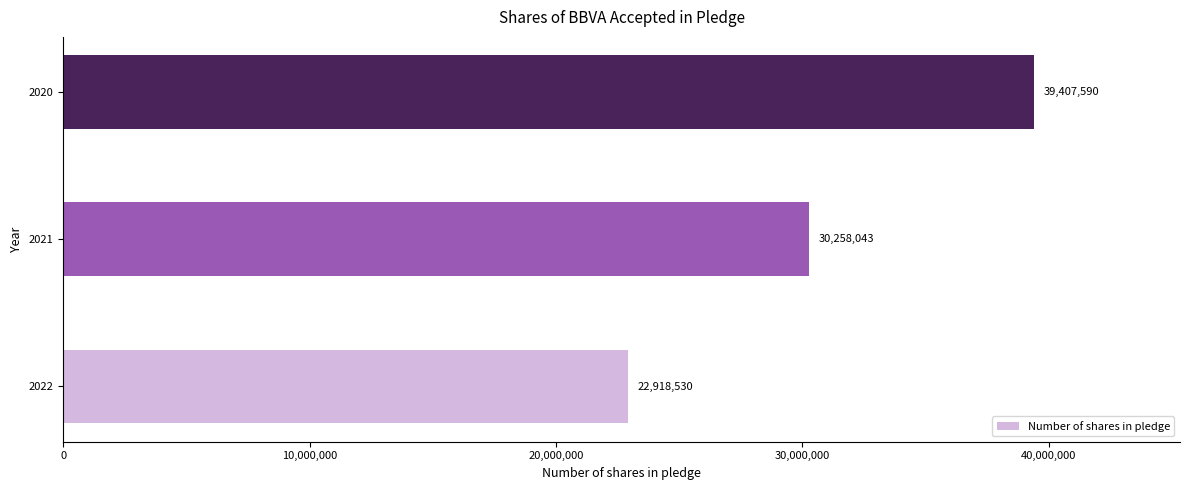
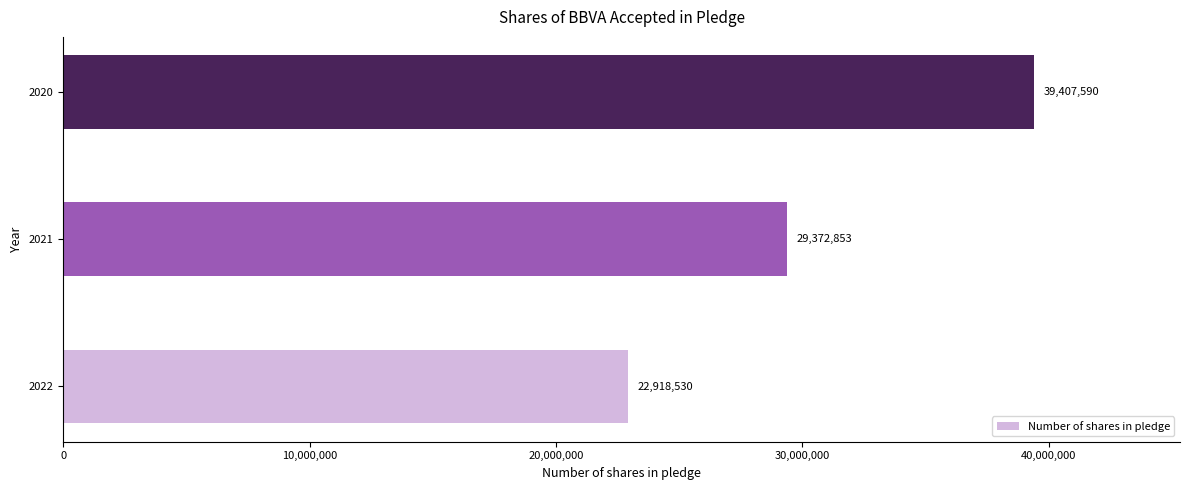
  {
    "2020": "39,407,590",
-   "2021": "30,258,043",
+   "2021": "29,372,853",
    "2022": "22,918,530"
  }
